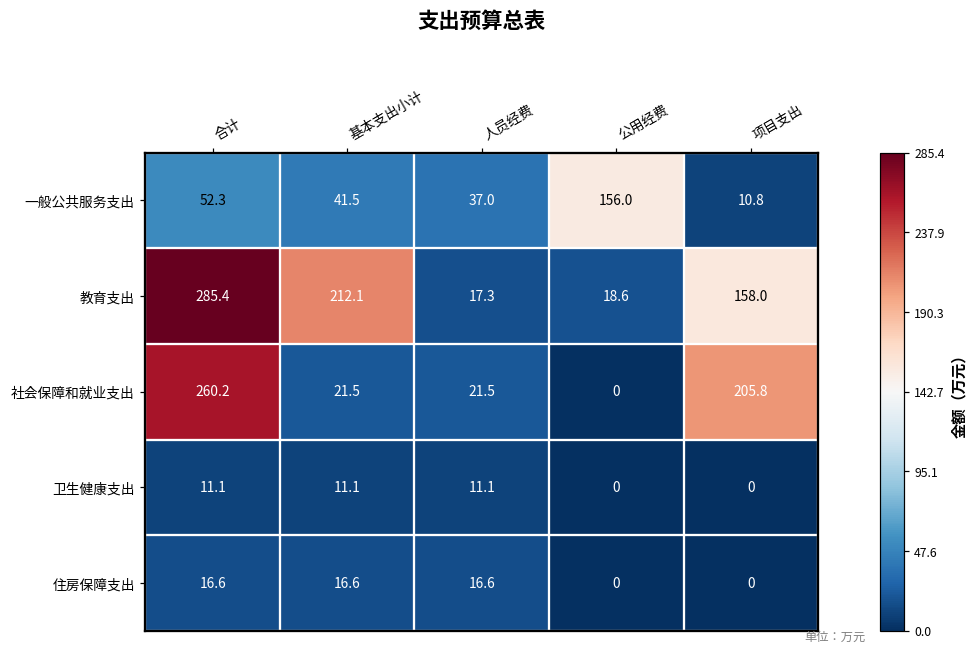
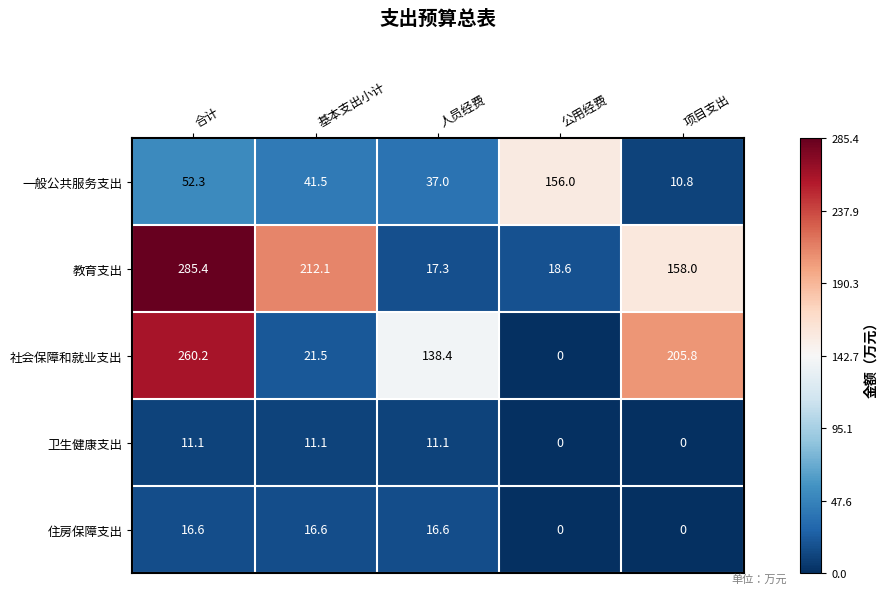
  {
    "一般公共服务支出": {
      "合计": 52.3,
      "基本支出小计": 41.5,
      "人员经费": 37.0,
      "公用经费": 156.0,
      "项目支出": 10.8
    },
    "教育支出": {
      "合计": 285.4,
      "基本支出小计": 212.1,
      "人员经费": 17.3,
      "公用经费": 18.6,
      "项目支出": 158.0
    },
    "社会保障和就业支出": {
      "合计": 260.2,
      "基本支出小计": 21.5,
-     "人员经费": 21.5,
+     "人员经费": 138.4,
      "公用经费": 0,
      "项目支出": 205.8
    },
    "卫生健康支出": {
      "合计": 11.1,
      "基本支出小计": 11.1,
      "人员经费": 11.1,
      "公用经费": 0,
      "项目支出": 0
    },
    "住房保障支出": {
      "合计": 16.6,
      "基本支出小计": 16.6,
      "人员经费": 16.6,
      "公用经费": 0,
      "项目支出": 0
    }
  }
